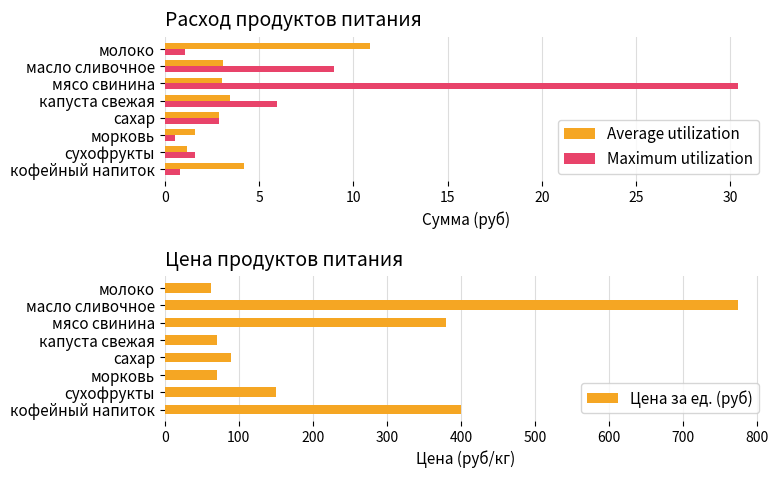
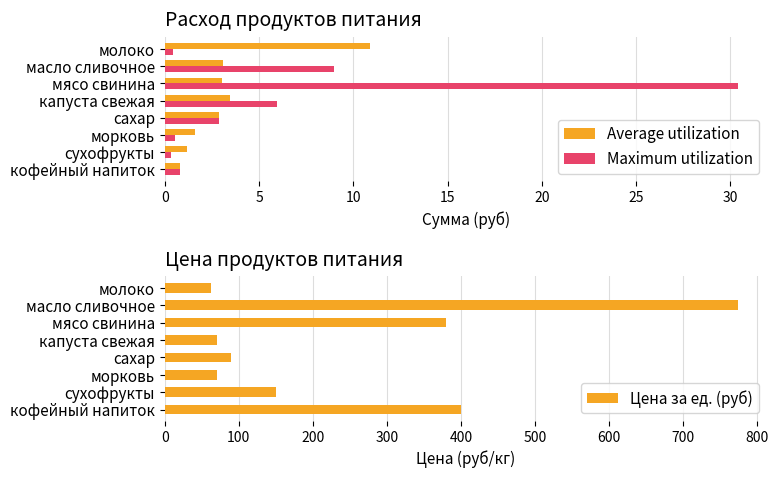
  {
    "Расход продуктов питания": {
      "Average utilization": {
        "молоко": 10.9,
        "масло сливочное": 3.1,
        "мясо свинина": 3.1,
        "капуста свежая": 3.4,
        "сахар": 2.9,
        "морковь": 1.6,
        "сухофрукты": 1.2,
-       "кофейный напиток": 4.2
+       "кофейный напиток": 0.8
      },
      "Maximum utilization": {
-       "молоко": 1.1,
+       "молоко": 0.4,
        "масло сливочное": 9.0,
        "мясо свинина": 30.4,
        "капуста свежая": 5.9,
        "сахар": 2.9,
        "морковь": 0.6,
-       "сухофрукты": 1.6,
+       "сухофрукты": 0.3,
        "кофейный напиток": 0.8
      }
    },
    "Цена продуктов питания": {
      "молоко": 60,
      "масло сливочное": 770,
      "мясо свинина": 380,
      "капуста свежая": 70,
      "сахар": 90,
      "морковь": 70,
      "сухофрукты": 150,
      "кофейный напиток": 400
    }
  }
